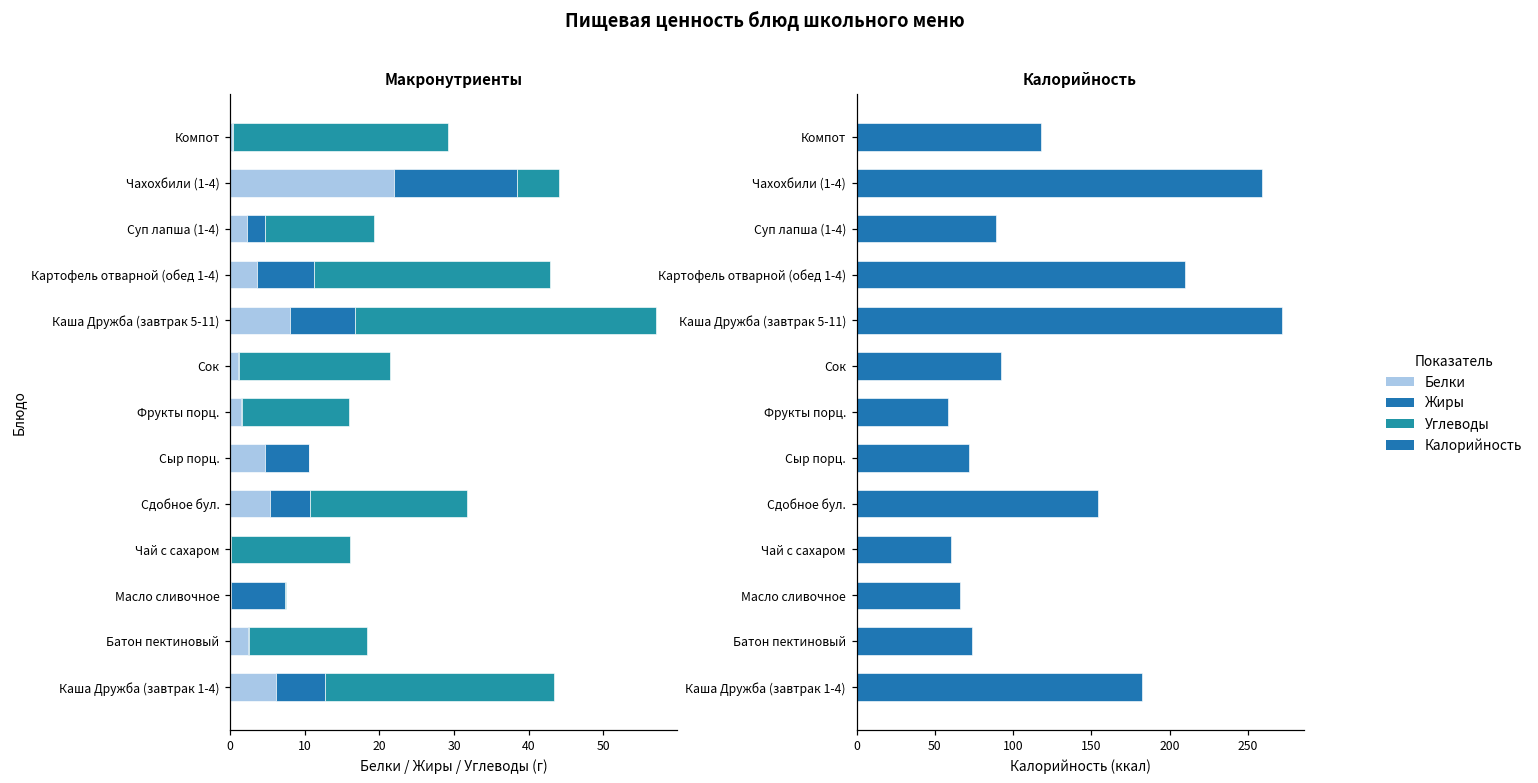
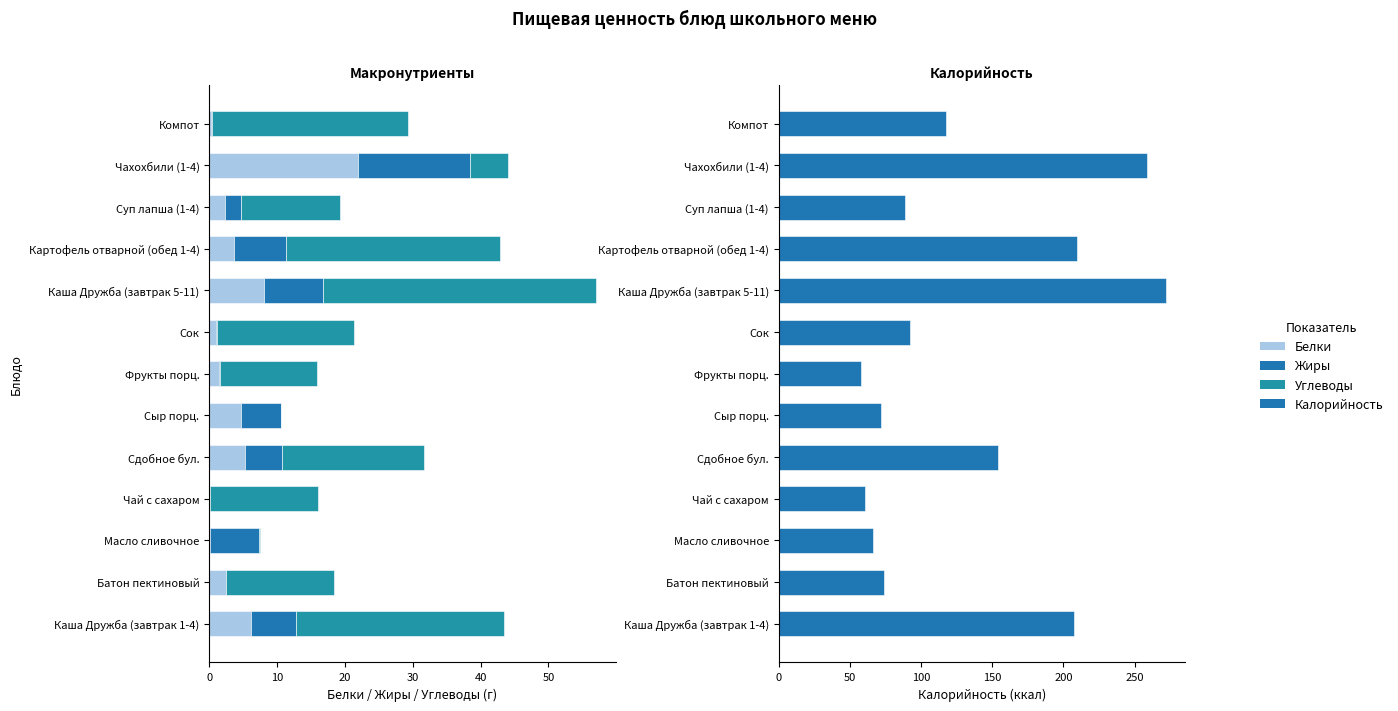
  {
    "Макронутриенты": {
      "Белки": {
        "Чахохбили (1-4)": 22,
        "Суп лапша (1-4)": 2,
        "Картофель отварной (обед 1-4)": 4,
        "Каша Дружба (завтрак 5-11)": 8,
        "Сок": 1,
        "Фрукты порц.": 1,
        "Сыр порц.": 5,
        "Сдобное бул.": 5,
        "Батон пектиновый": 2,
        "Каша Дружба (завтрак 1-4)": 6
      }
    },
    "Калорийность": {
      "Компот": 118,
      "Чахохбили (1-4)": 259,
      "Суп лапша (1-4)": 89,
      "Картофель отварной (обед 1-4)": 210,
      "Каша Дружба (завтрак 5-11)": 272,
      "Сок": 92,
      "Фрукты порц.": 58,
      "Сыр порц.": 72,
      "Сдобное бул.": 154,
      "Чай с сахаром": 61,
      "Масло сливочное": 66,
      "Батон пектиновый": 74,
-     "Каша Дружба (завтрак 1-4)": 182
+     "Каша Дружба (завтрак 1-4)": 207
    }
  }
